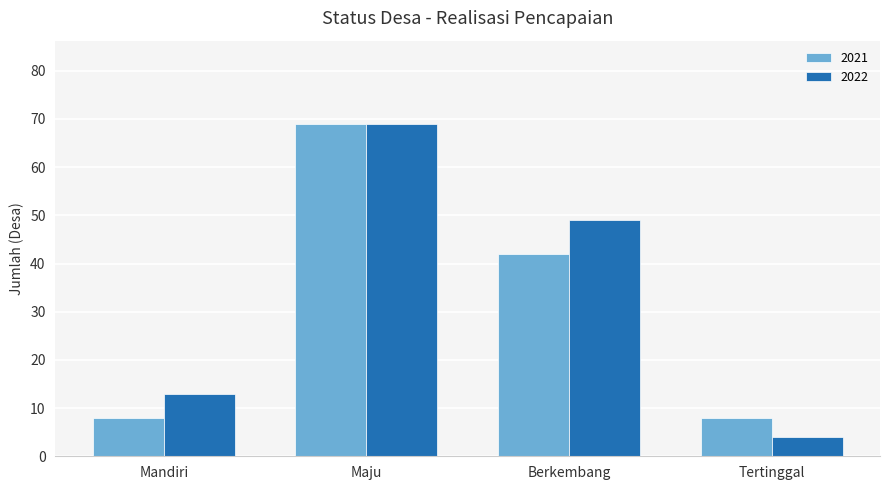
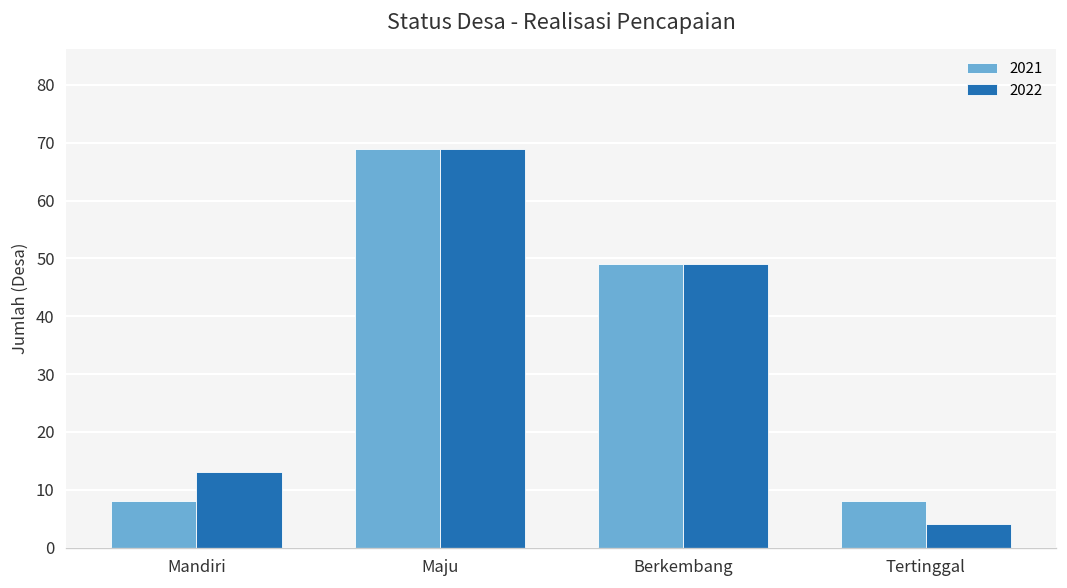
  {
    "2021": {
      "Mandiri": 8,
      "Maju": 69,
-     "Berkembang": 42,
+     "Berkembang": 49,
      "Tertinggal": 8
    },
    "2022": {
      "Mandiri": 13,
      "Maju": 69,
      "Berkembang": 49,
      "Tertinggal": 4
    }
  }
